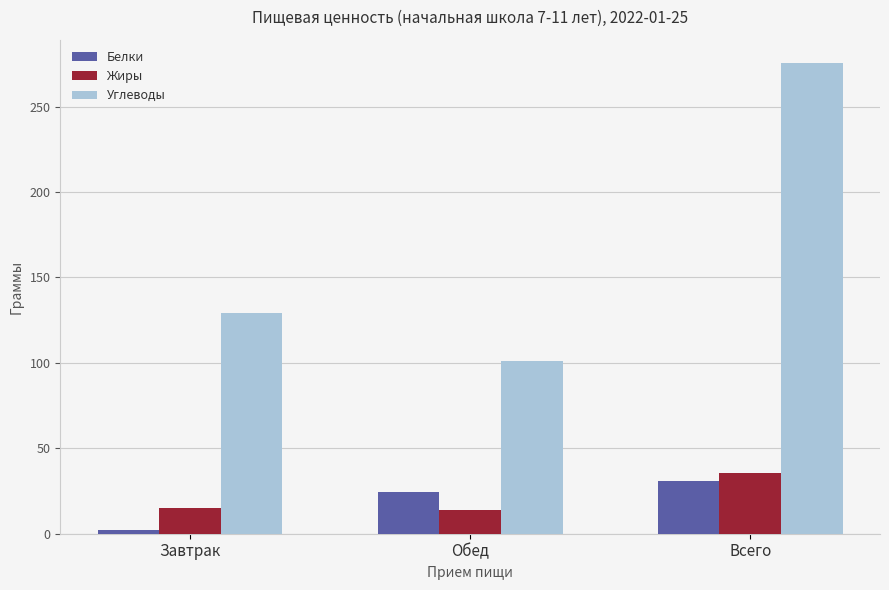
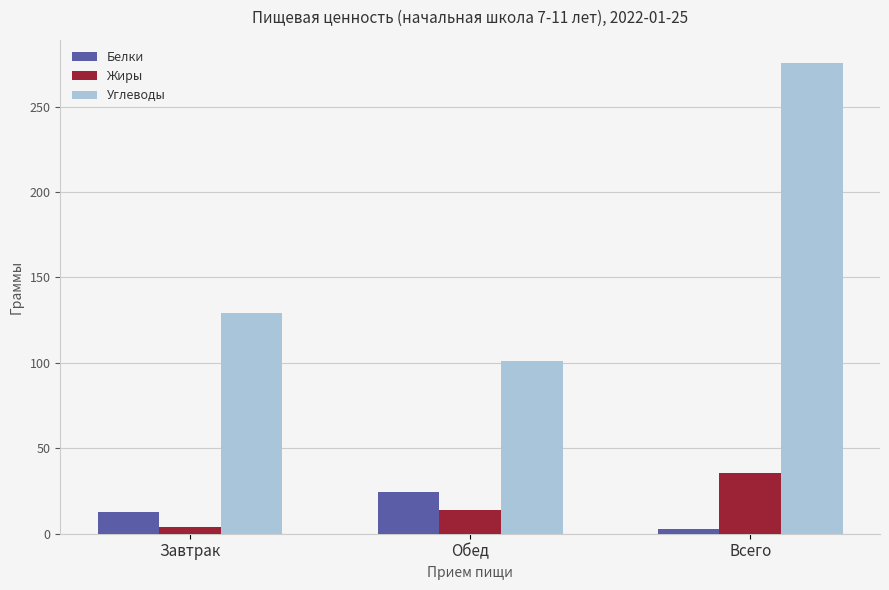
  {
    "Белки": {
-     "Завтрак": 2,
+     "Завтрак": 13,
      "Обед": 25,
-     "Всего": 31
+     "Всего": 3
    },
    "Жиры": {
-     "Завтрак": 15,
+     "Завтрак": 4,
      "Обед": 14,
      "Всего": 35
    },
    "Углеводы": {
      "Завтрак": 129,
      "Обед": 101,
      "Всего": 275
    }
  }
